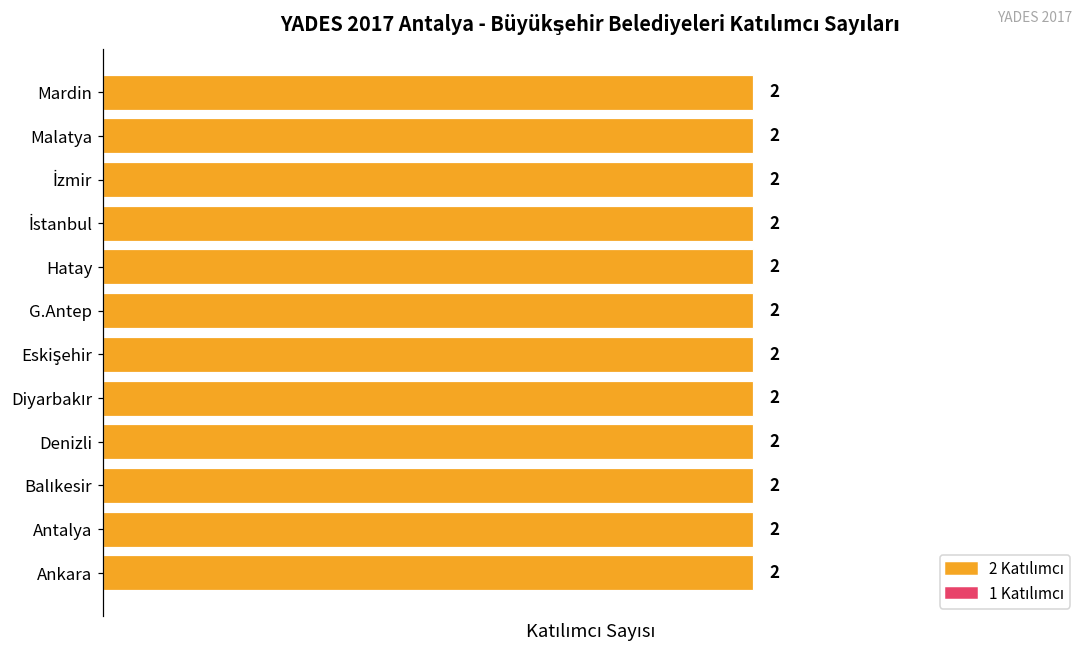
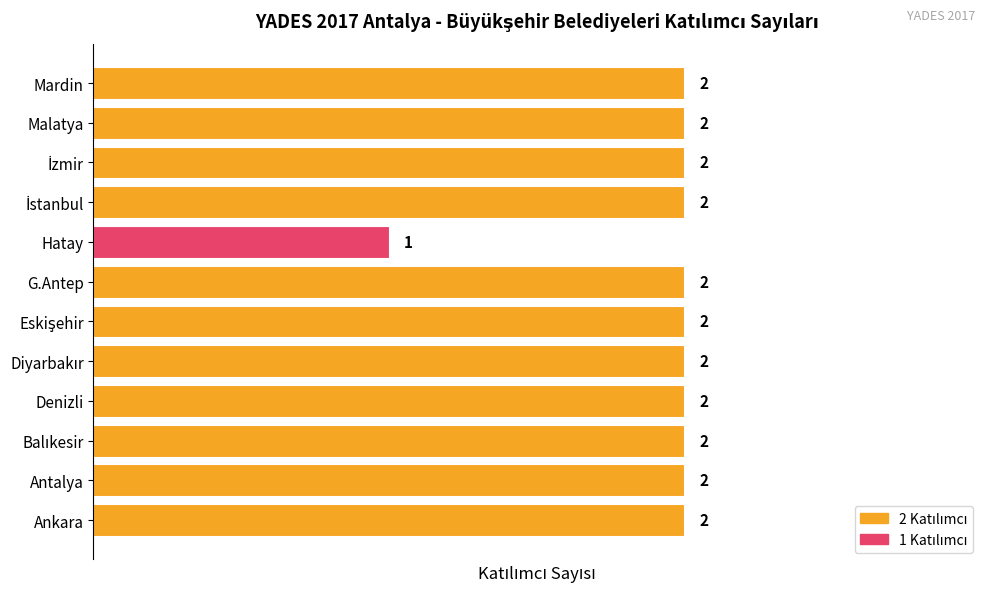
  {
    "Mardin": 2,
    "Malatya": 2,
    "İzmir": 2,
    "İstanbul": 2,
-   "Hatay": 2,
+   "Hatay": 1,
    "G.Antep": 2,
    "Eskişehir": 2,
    "Diyarbakır": 2,
    "Denizli": 2,
    "Balıkesir": 2,
    "Antalya": 2,
    "Ankara": 2
  }
